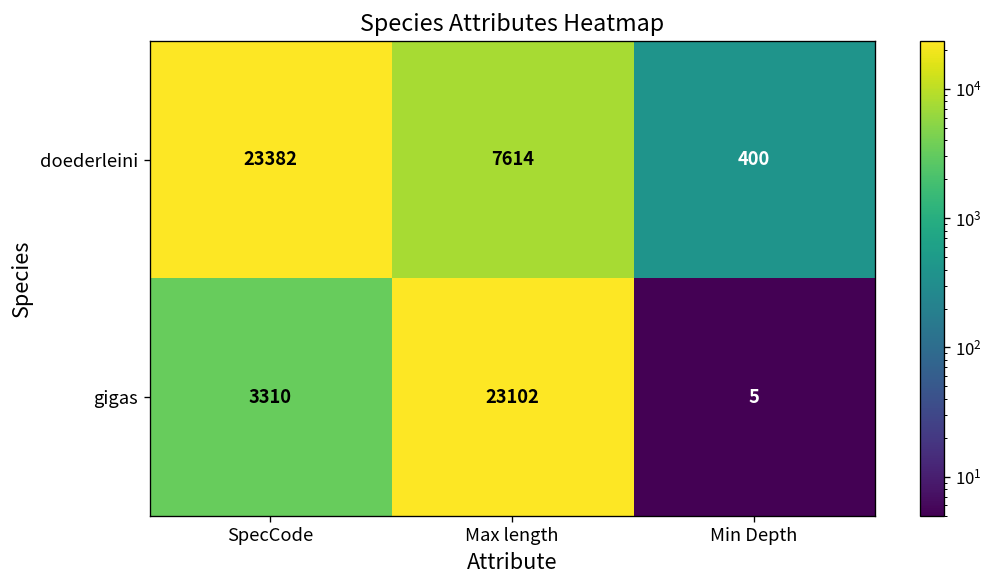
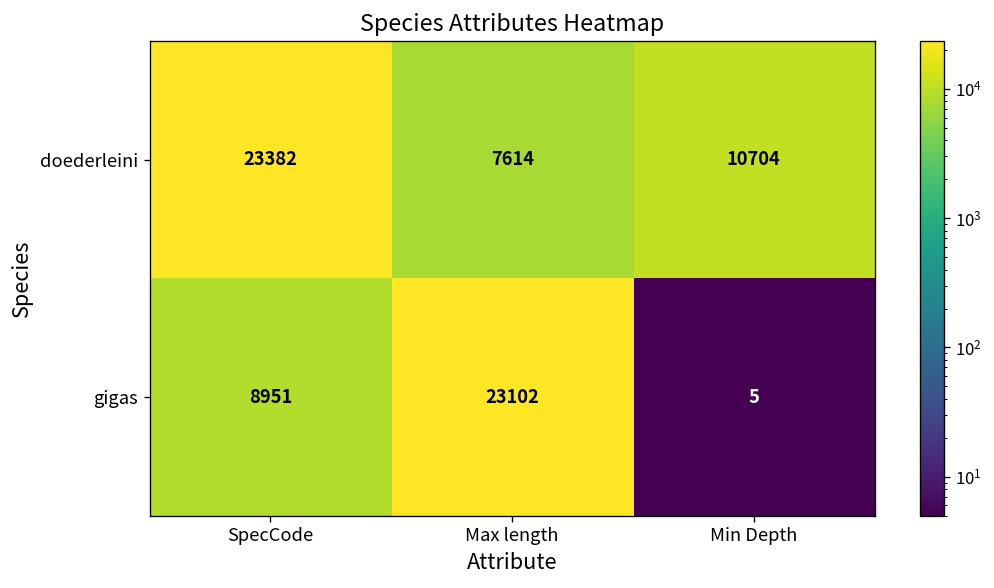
  {
    "doederleini": {
      "SpecCode": 23382,
      "Max length": 7614,
-     "Min Depth": 400
+     "Min Depth": 10704
    },
    "gigas": {
-     "SpecCode": 3310,
+     "SpecCode": 8951,
      "Max length": 23102,
      "Min Depth": 5
    }
  }
